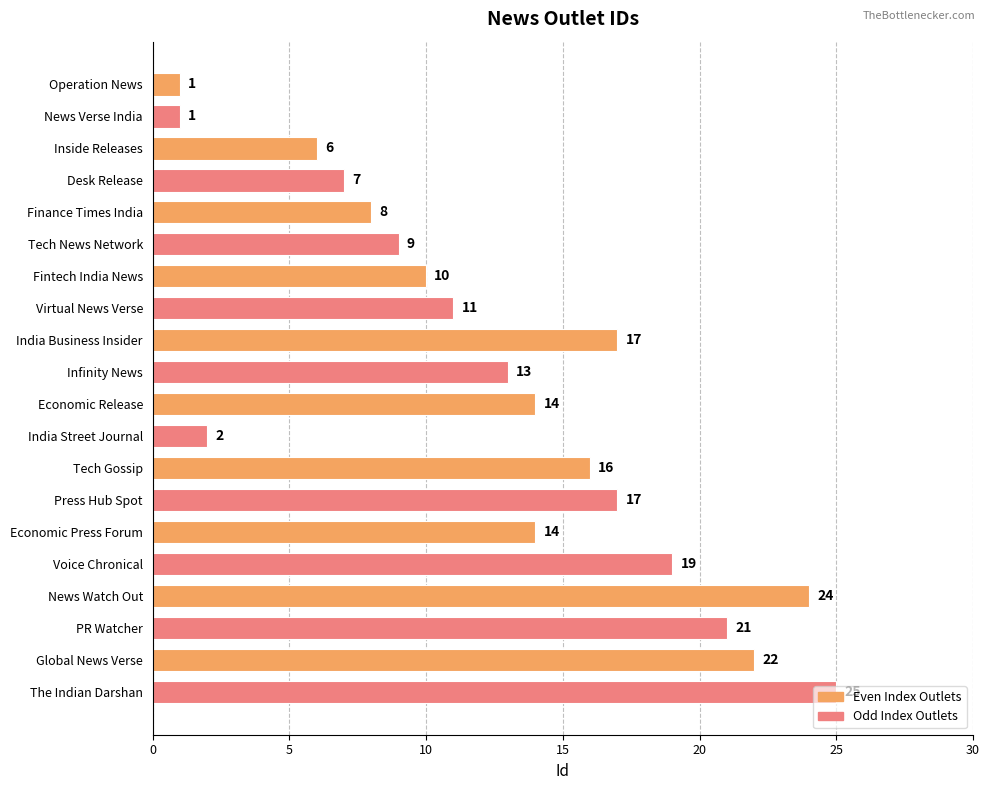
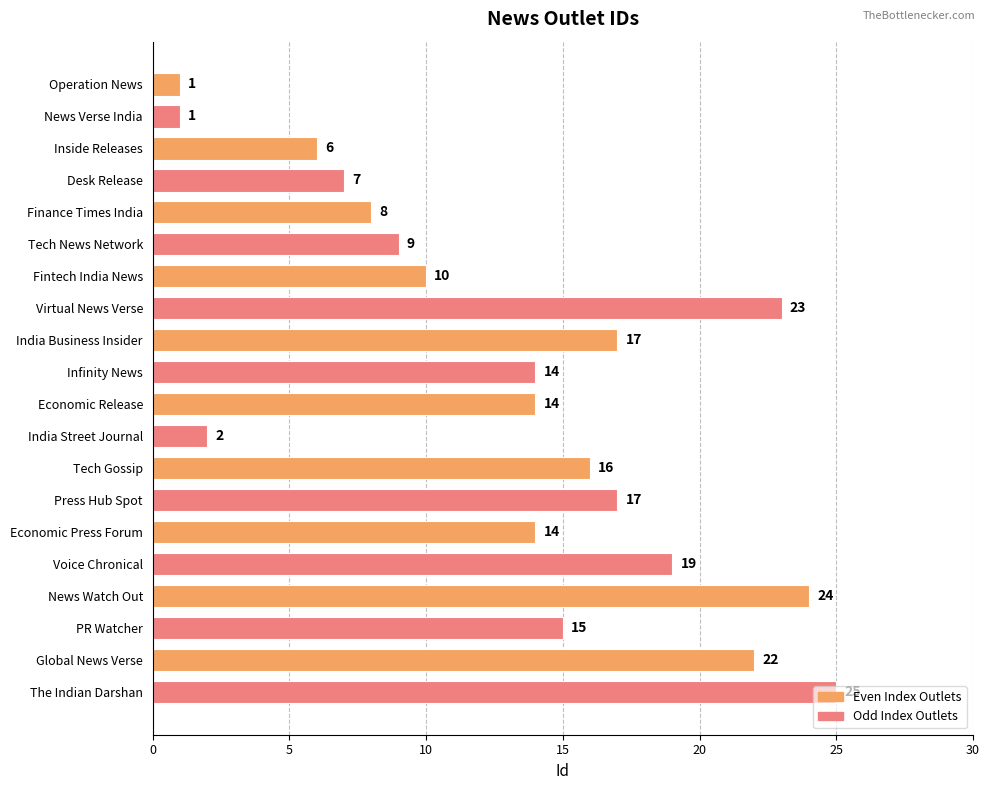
  {
    "Operation News": 1,
    "News Verse India": 1,
    "Inside Releases": 6,
    "Desk Release": 7,
    "Finance Times India": 8,
    "Tech News Network": 9,
    "Fintech India News": 10,
-   "Virtual News Verse": 11,
+   "Virtual News Verse": 23,
    "India Business Insider": 17,
-   "Infinity News": 13,
+   "Infinity News": 14,
    "Economic Release": 14,
    "India Street Journal": 2,
    "Tech Gossip": 16,
    "Press Hub Spot": 17,
    "Economic Press Forum": 14,
    "Voice Chronical": 19,
    "News Watch Out": 24,
-   "PR Watcher": 21,
+   "PR Watcher": 15,
    "Global News Verse": 22
  }
